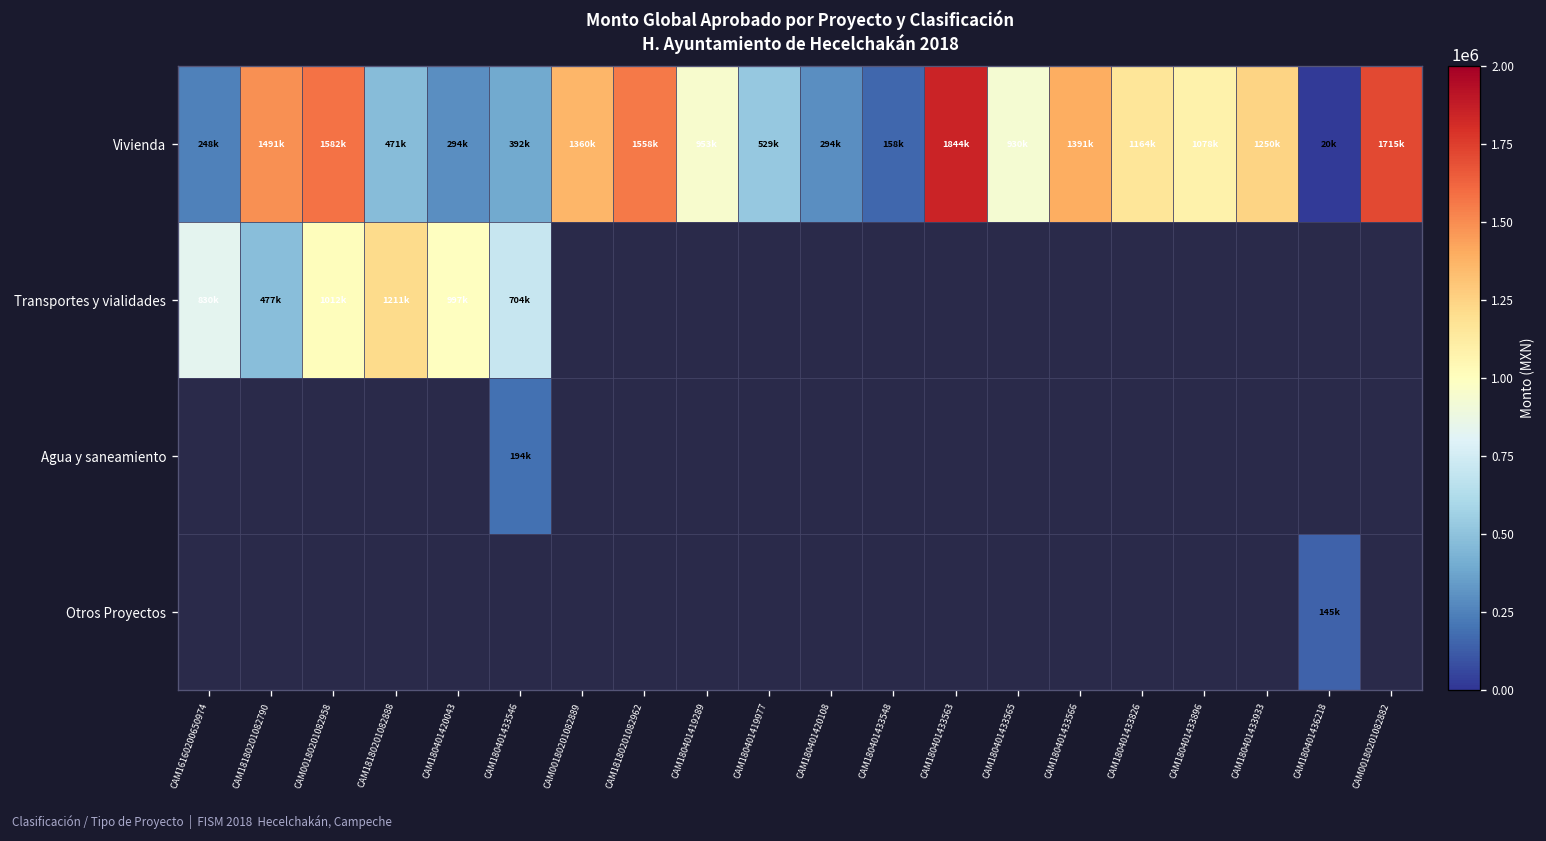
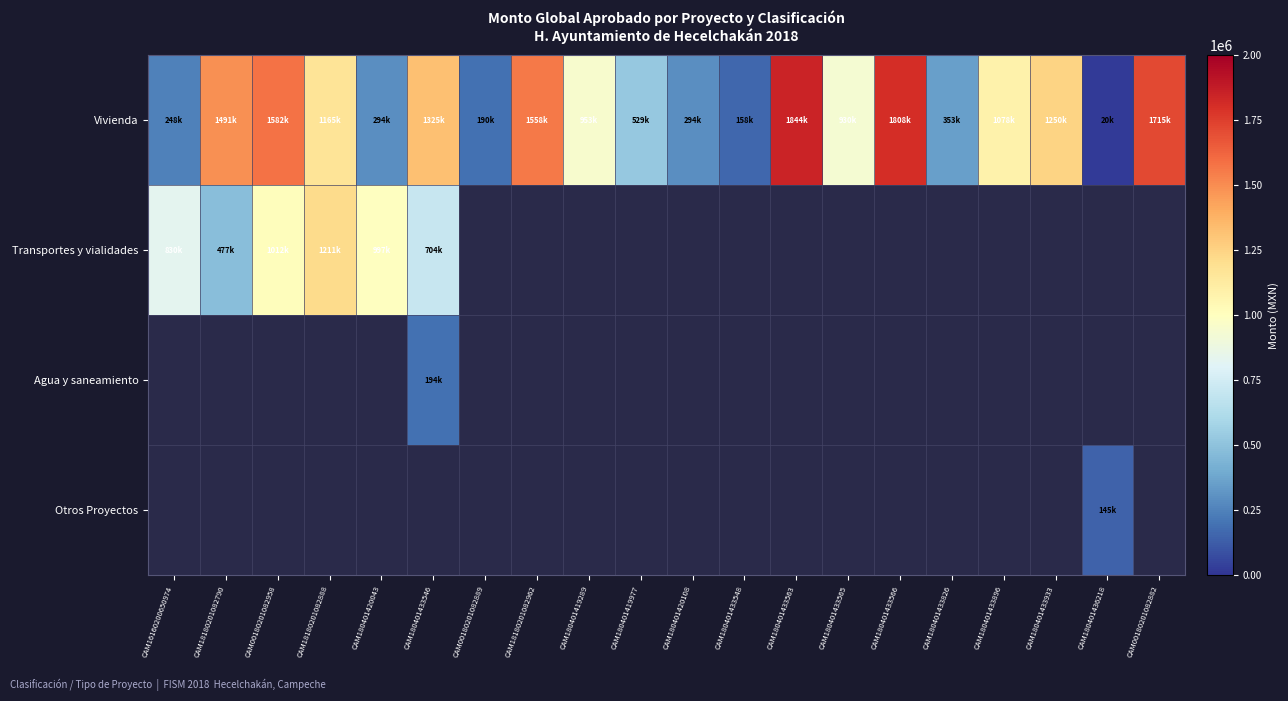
  {
    "Vivienda": {
      "CAM16160200650974": "248k",
      "CAM18180201082790": "1491k",
      "CAM00180201082958": "1582k",
-     "CAM18180201082888": "471k",
+     "CAM18180201082888": "1165k",
      "CAM180401420043": "294k",
-     "CAM180401433546": "392k",
-     "CAM00180201082889": "1360k",
+     "CAM180401433546": "1325k",
+     "CAM00180201082889": "190k",
      "CAM18180201082962": "1558k",
      "CAM180401419289": "953k",
      "CAM180401419977": "529k",
      "CAM180401420108": "294k",
      "CAM180401433548": "158k",
      "CAM180401433563": "1844k",
-     "CAM180401433566": "1391k",
-     "CAM180401433826": "1164k",
+     "CAM180401433566": "1808k",
+     "CAM180401433826": "353k",
      "CAM180401433896": "1078k",
      "CAM180401433933": "1250k",
      "CAM180401436218": "20k",
      "CAM00180201082882": "1715k"
    },
    "Transportes y vialidades": {
      "CAM18180201082790": "477k",
      "CAM00180201082958": "1012k",
      "CAM18180201082888": "1211k",
      "CAM180401420043": "997k",
      "CAM180401433546": "704k"
    },
    "Agua y saneamiento": {
      "CAM180401433546": "194k"
    },
    "Otros Proyectos": {
      "CAM180401436218": "145k"
    }
  }
